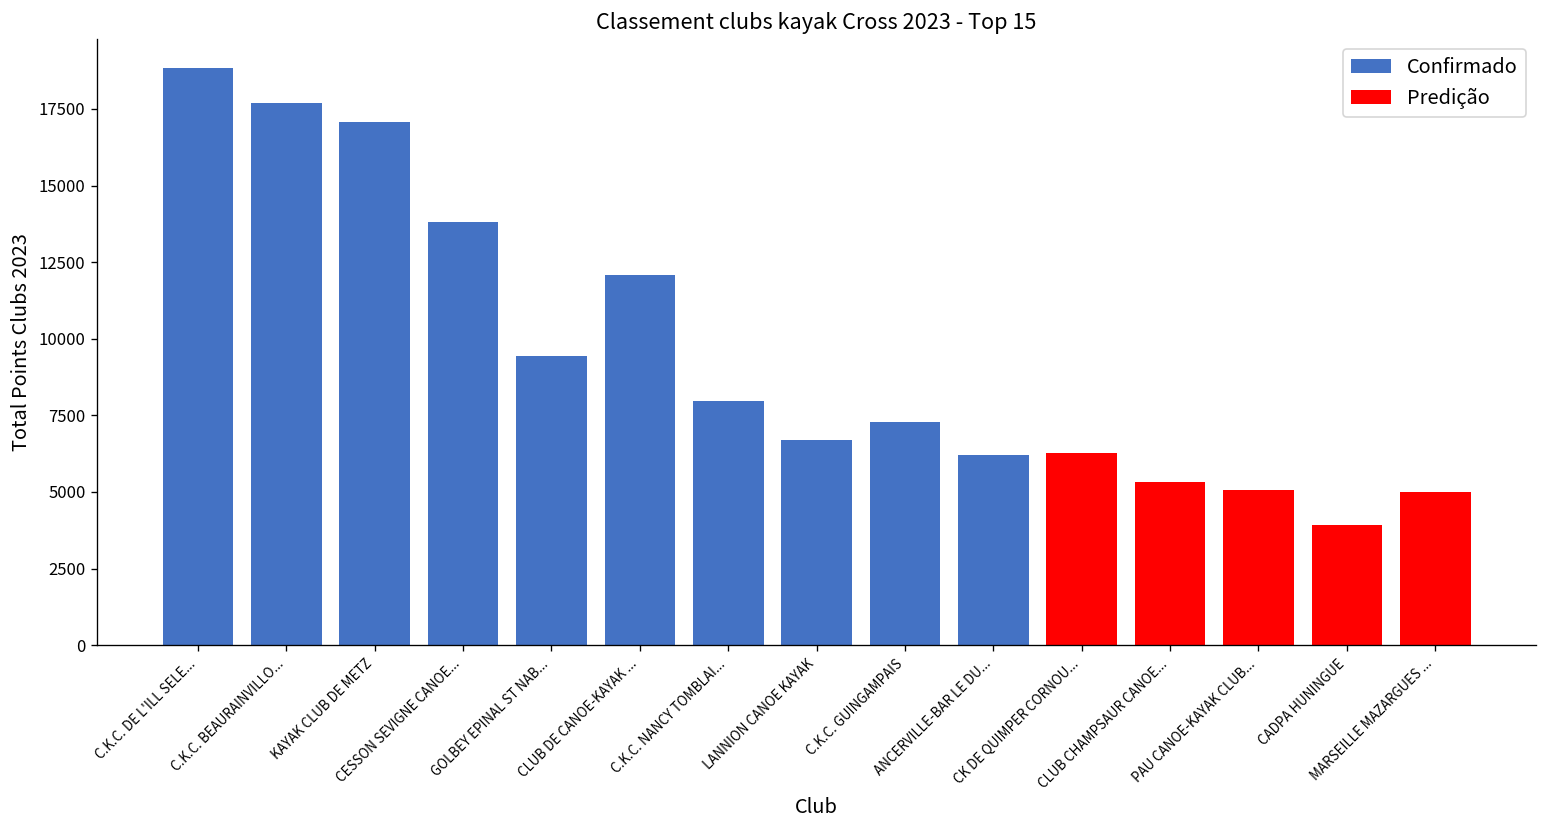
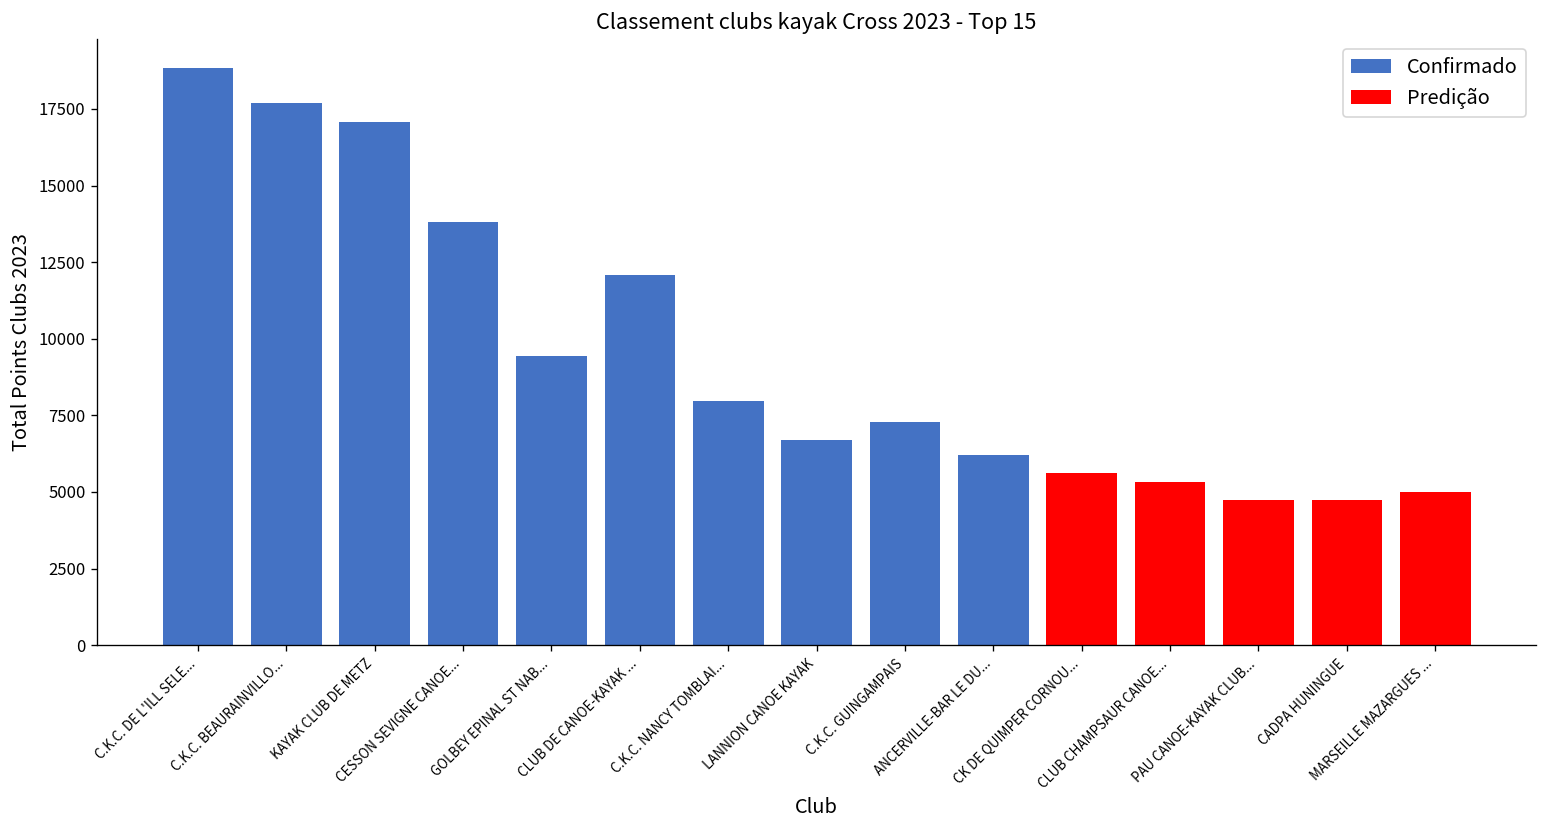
  {
    "Confirmado": {
      "C.K.C. DE L'ILL SELE...": 18800,
      "C.K.C. BEAURAINVILLO...": 17700,
      "KAYAK CLUB DE METZ": 17100,
      "CESSON SEVIGNE CANOE...": 13800,
      "GOLBEY EPINAL ST NAB...": 9400,
      "CLUB DE CANOE-KAYAK ...": 12100,
      "C.K.C. NANCY TOMBLAI...": 8000,
      "LANNION CANOE KAYAK": 6700,
      "C.K.C. GUINGAMPAIS": 7300,
      "ANCERVILLE-BAR LE DU...": 6200
    },
    "Predição": {
-     "CK DE QUIMPER CORNOU...": 6300,
+     "CK DE QUIMPER CORNOU...": 5600,
      "CLUB CHAMPSAUR CANOE...": 5300,
-     "PAU CANOE-KAYAK CLUB...": 5100,
-     "CADPA HUNINGUE": 3900,
+     "PAU CANOE-KAYAK CLUB...": 4700,
+     "CADPA HUNINGUE": 4800,
      "MARSEILLE MAZARGUES ...": 5000
    }
  }
